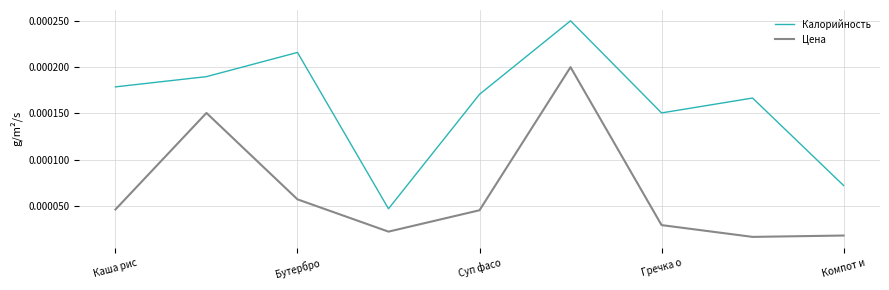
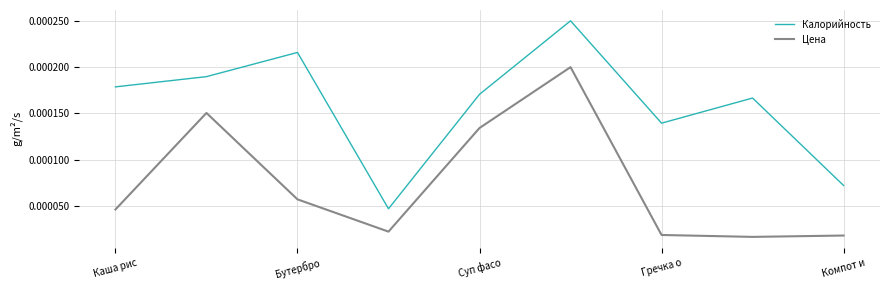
  {
    "Калорийность": {
      "Каша рис": 0.00018,
      "Бутербро": 0.00022,
      "Суп фасо": 0.00017,
-     "Гречка о": 0.00015,
+     "Гречка о": 0.00014,
      "Компот и": 0.00007
    },
    "Цена": {
      "Каша рис": 0.00005,
      "Бутербро": 0.00006,
-     "Суп фасо": 0.00005,
-     "Гречка о": 0.00003,
+     "Суп фасо": 0.00013,
+     "Гречка о": 0.00002,
      "Компот и": 0.00002
    }
  }
